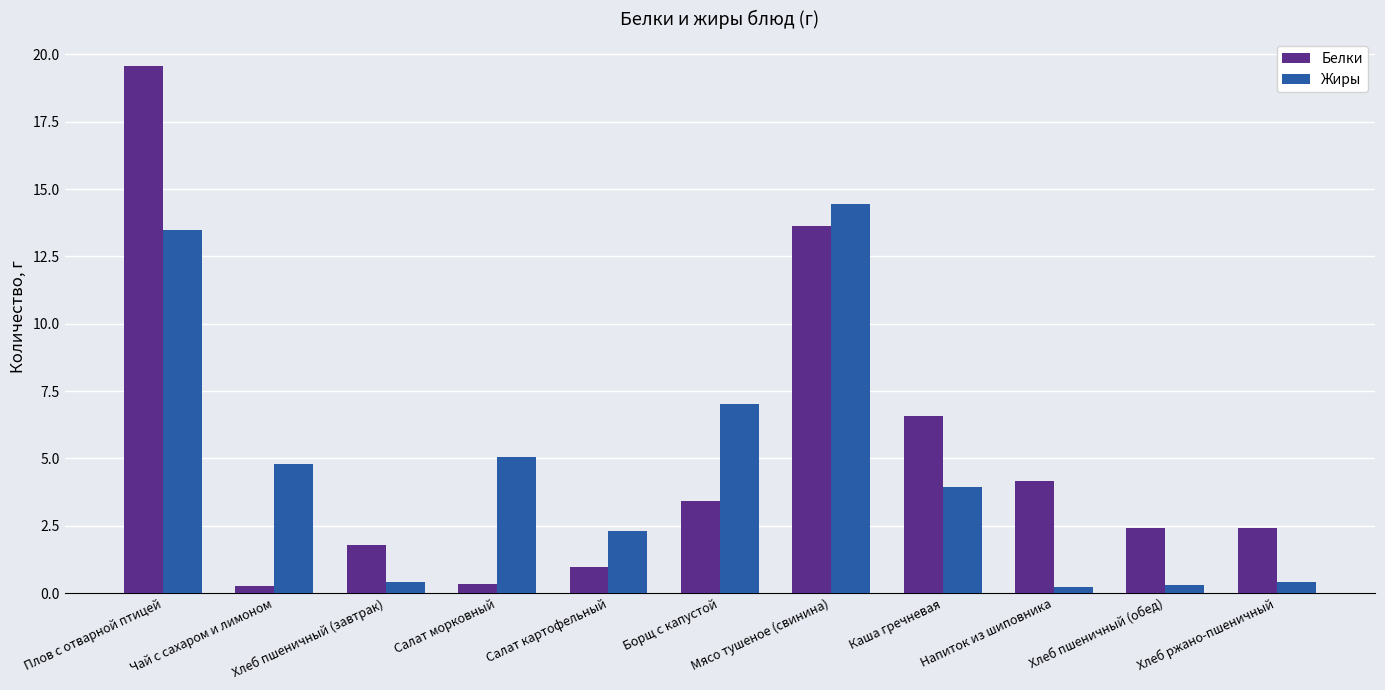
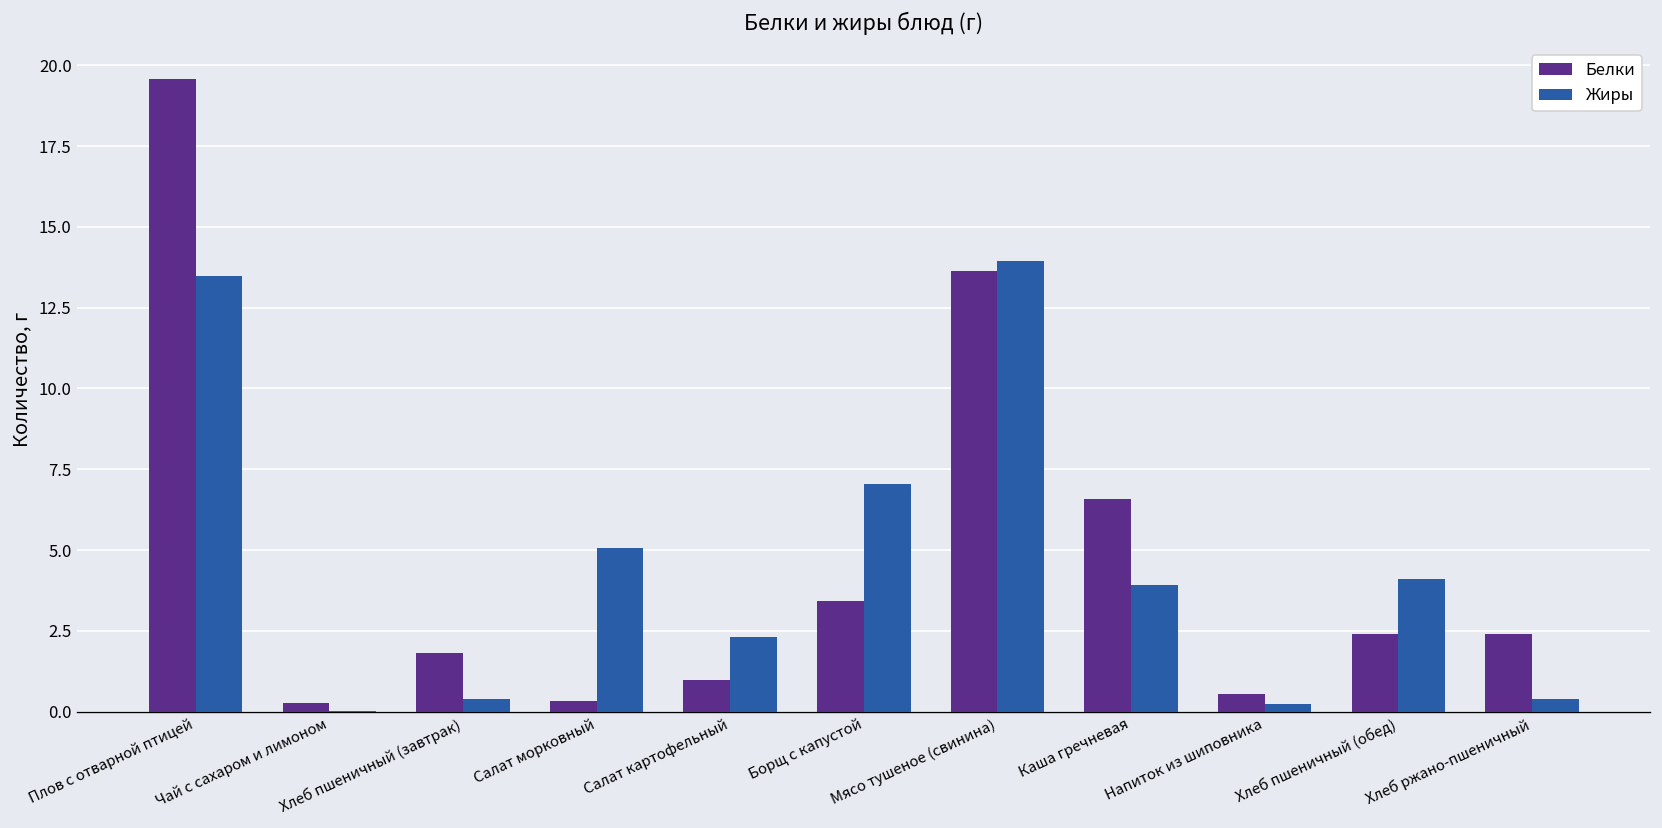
  {
    "Белки": {
      "Плов с отварной птицей": 19.6,
      "Чай с сахаром и лимоном": 0.3,
      "Хлеб пшеничный (завтрак)": 1.8,
      "Салат морковный": 0.3,
      "Салат картофельный": 1.0,
      "Борщ с капустой": 3.4,
      "Мясо тушеное (свинина)": 13.6,
      "Каша гречневая": 6.6,
-     "Напиток из шиповника": 4.2,
+     "Напиток из шиповника": 0.5,
      "Хлеб пшеничный (обед)": 2.4,
      "Хлеб ржано-пшеничный": 2.4
    },
    "Жиры": {
      "Плов с отварной птицей": 13.5,
-     "Чай с сахаром и лимоном": 4.8,
+     "Чай с сахаром и лимоном": 0.0,
      "Хлеб пшеничный (завтрак)": 0.4,
      "Салат морковный": 5.1,
      "Салат картофельный": 2.3,
      "Борщ с капустой": 7.0,
-     "Мясо тушеное (свинина)": 14.5,
+     "Мясо тушеное (свинина)": 14.0,
      "Каша гречневая": 3.9,
      "Напиток из шиповника": 0.2,
-     "Хлеб пшеничный (обед)": 0.3,
+     "Хлеб пшеничный (обед)": 4.1,
      "Хлеб ржано-пшеничный": 0.4
    }
  }
